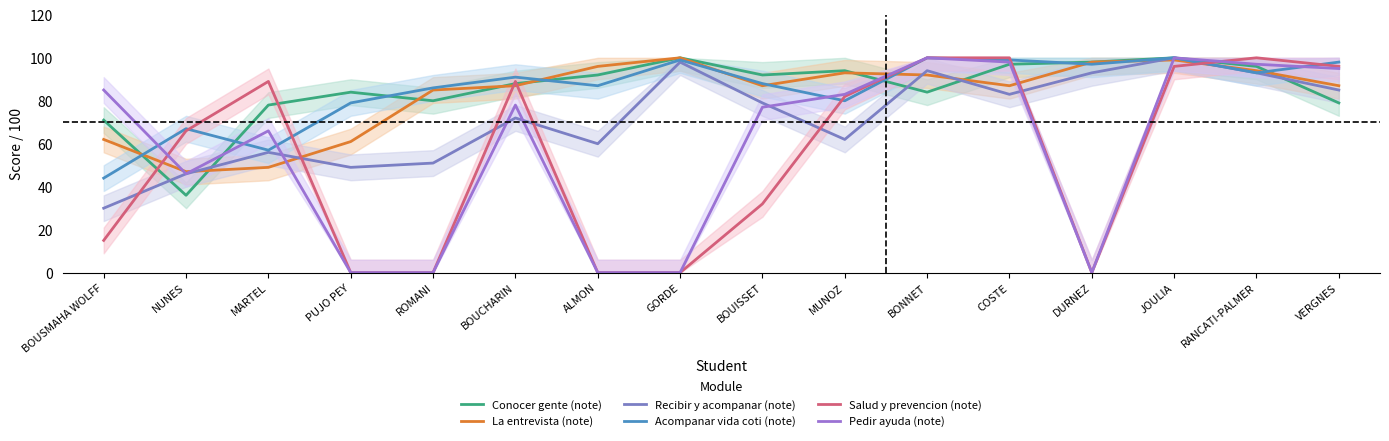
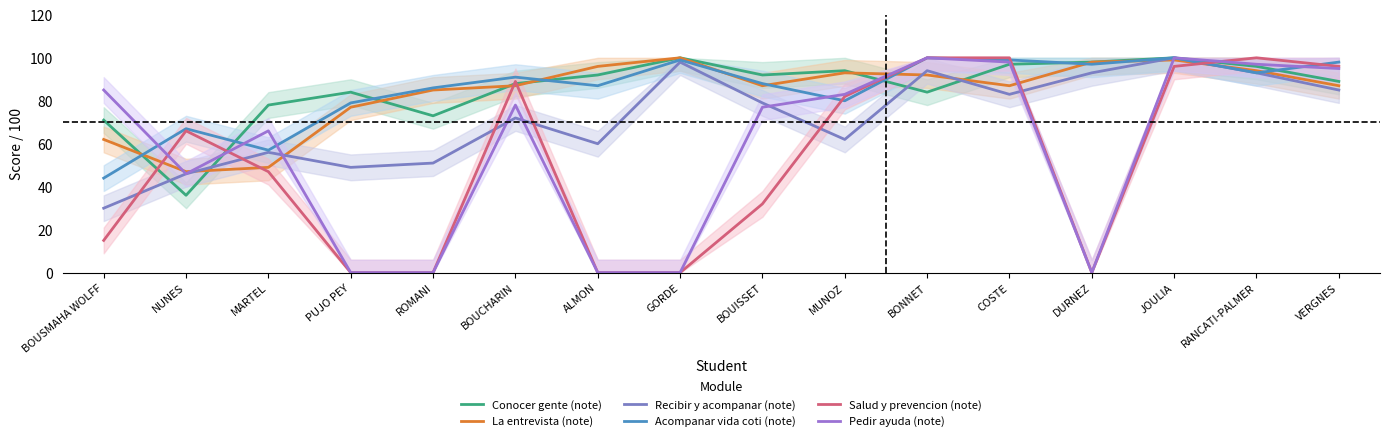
  {
    "Conocer gente (note)": {
      "BOUSMAHA WOLFF": 71,
      "NUNES": 36,
      "MARTEL": 78,
-     "ROMANI": 80,
+     "ROMANI": 73,
      "BONNET": 84,
-     "VERGNES": 79
+     "VERGNES": 89
    },
    "La entrevista (note)": {
      "BOUSMAHA WOLFF": 62,
      "MARTEL": 49,
-     "PUJO PEY": 61,
+     "PUJO PEY": 77,
      "ALMON": 96,
      "BONNET": 92,
      "COSTE": 87,
      "VERGNES": 87
    },
    "Salud y prevencion (note)": {
      "BOUSMAHA WOLFF": 15,
-     "MARTEL": 89,
+     "MARTEL": 47,
      "BOUISSET": 32,
      "JOULIA": 96
    }
  }
